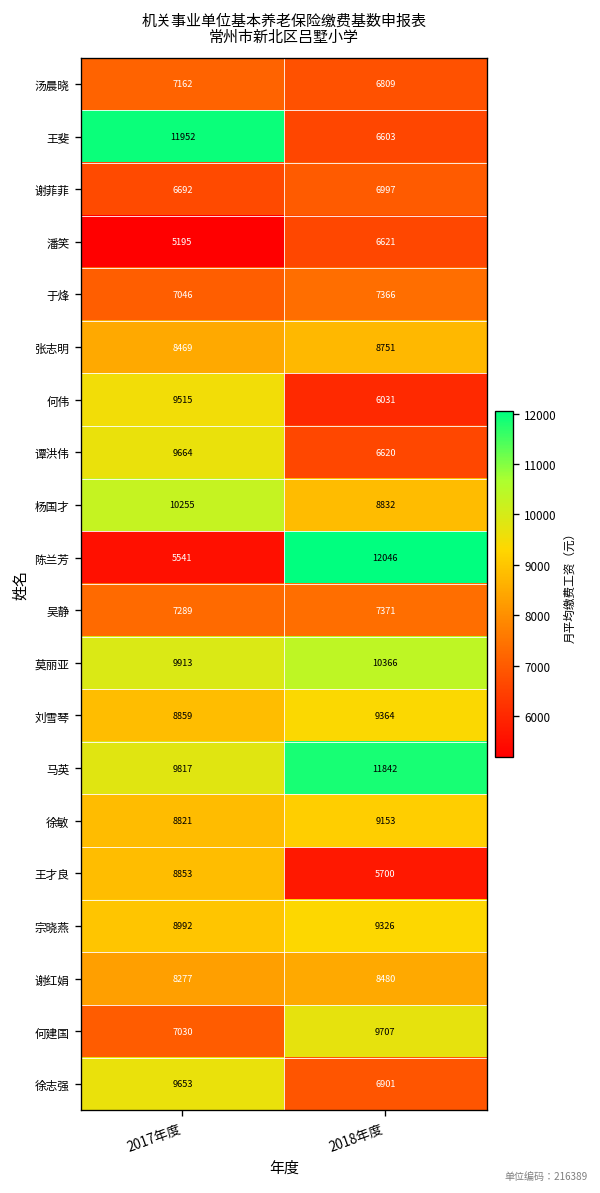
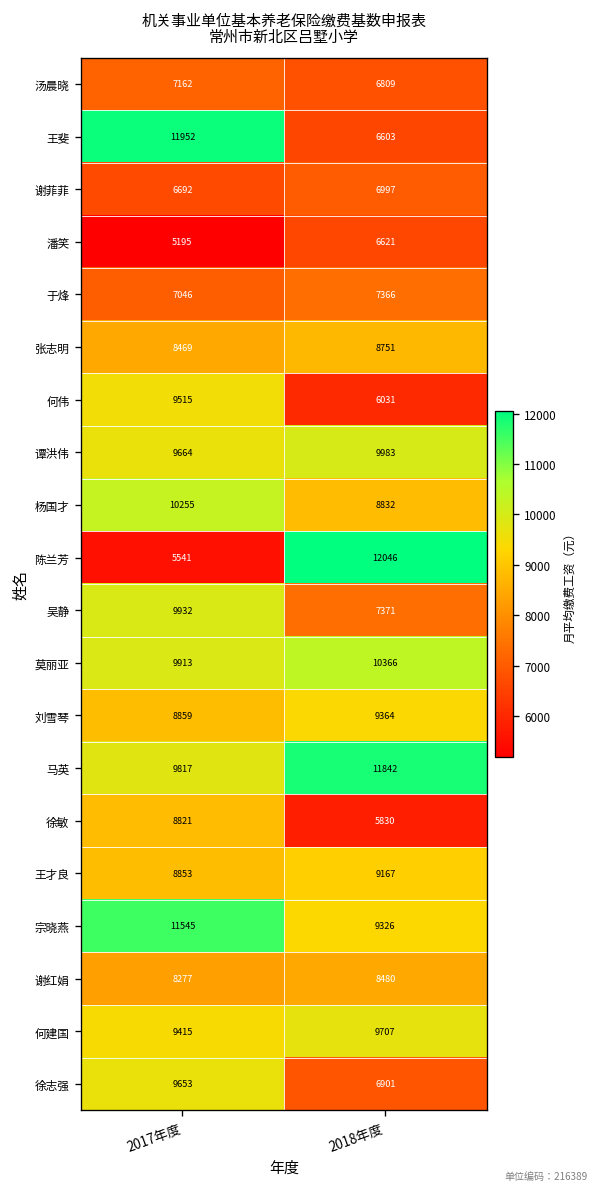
  {
    "汤晨晓": {
      "2017年度": 7162,
      "2018年度": 6809
    },
    "王斐": {
      "2017年度": 11952,
      "2018年度": 6603
    },
    "谢菲菲": {
      "2017年度": 6692,
      "2018年度": 6997
    },
    "潘笑": {
      "2017年度": 5195,
      "2018年度": 6621
    },
    "于烽": {
      "2017年度": 7046,
      "2018年度": 7366
    },
    "张志明": {
      "2017年度": 8469,
      "2018年度": 8751
    },
    "何伟": {
      "2017年度": 9515,
      "2018年度": 6031
    },
    "谭洪伟": {
      "2017年度": 9664,
-     "2018年度": 6620
+     "2018年度": 9983
    },
    "杨国才": {
      "2017年度": 10255,
      "2018年度": 8832
    },
    "陈兰芳": {
      "2017年度": 5541,
      "2018年度": 12046
    },
    "吴静": {
-     "2017年度": 7289,
+     "2017年度": 9932,
      "2018年度": 7371
    },
    "莫丽亚": {
      "2017年度": 9913,
      "2018年度": 10366
    },
    "刘雪琴": {
      "2017年度": 8859,
      "2018年度": 9364
    },
    "马英": {
      "2017年度": 9817,
      "2018年度": 11842
    },
    "徐敏": {
      "2017年度": 8821,
-     "2018年度": 9153
+     "2018年度": 5830
    },
    "王才良": {
      "2017年度": 8853,
-     "2018年度": 5700
+     "2018年度": 9167
    },
    "宗晓燕": {
-     "2017年度": 8992,
+     "2017年度": 11545,
      "2018年度": 9326
    },
    "谢红娟": {
      "2017年度": 8277,
      "2018年度": 8480
    },
    "何建国": {
-     "2017年度": 7030,
+     "2017年度": 9415,
      "2018年度": 9707
    },
    "徐志强": {
      "2017年度": 9653,
      "2018年度": 6901
    }
  }
